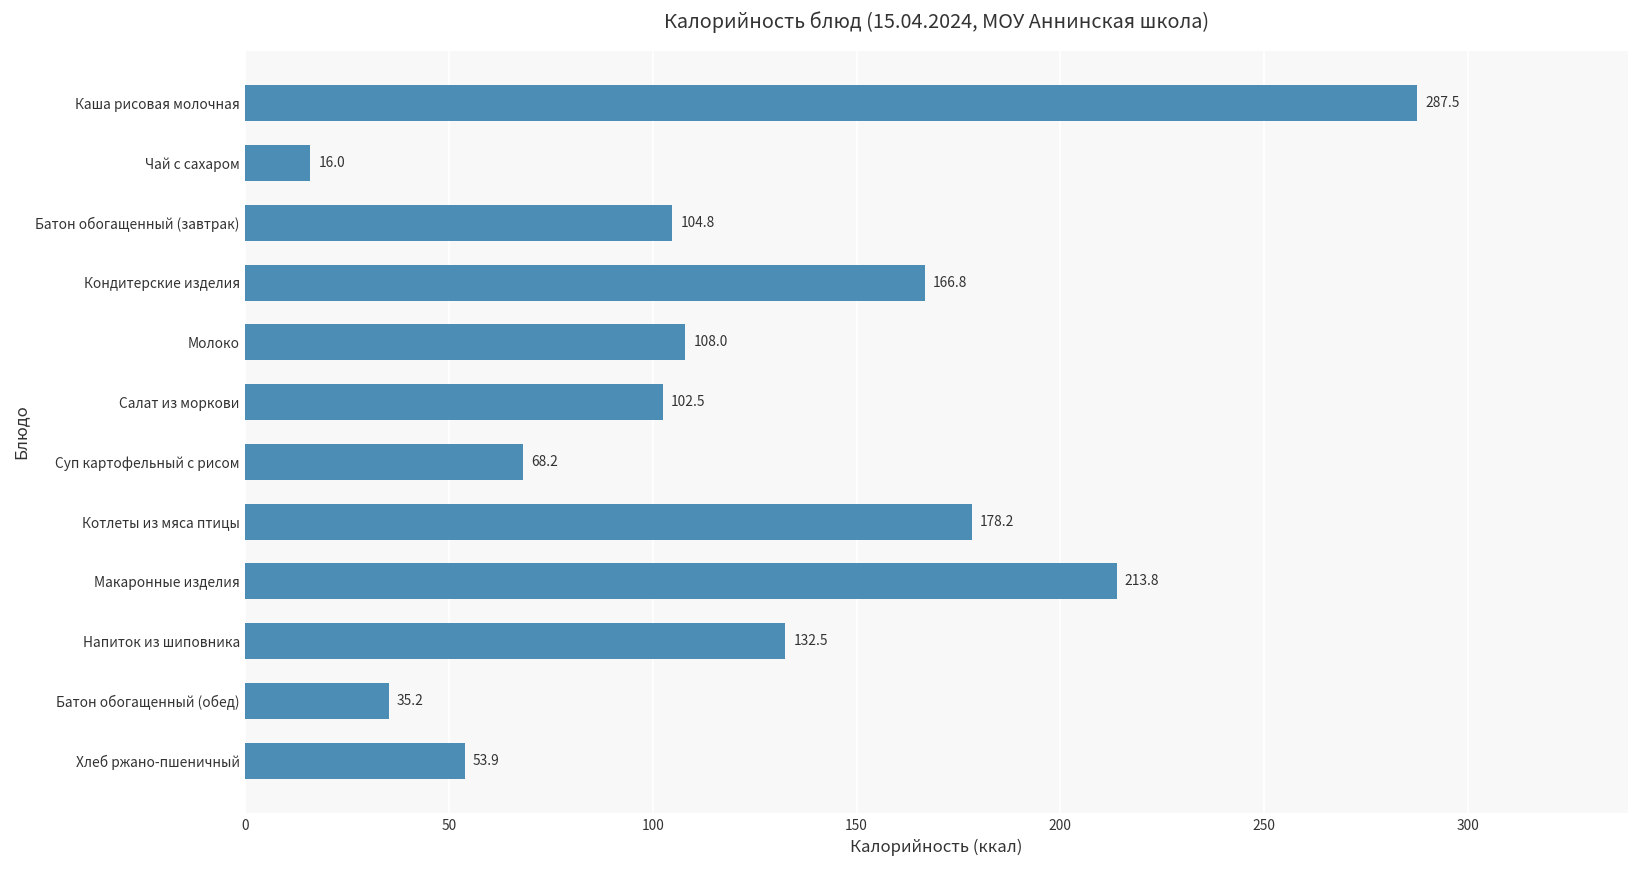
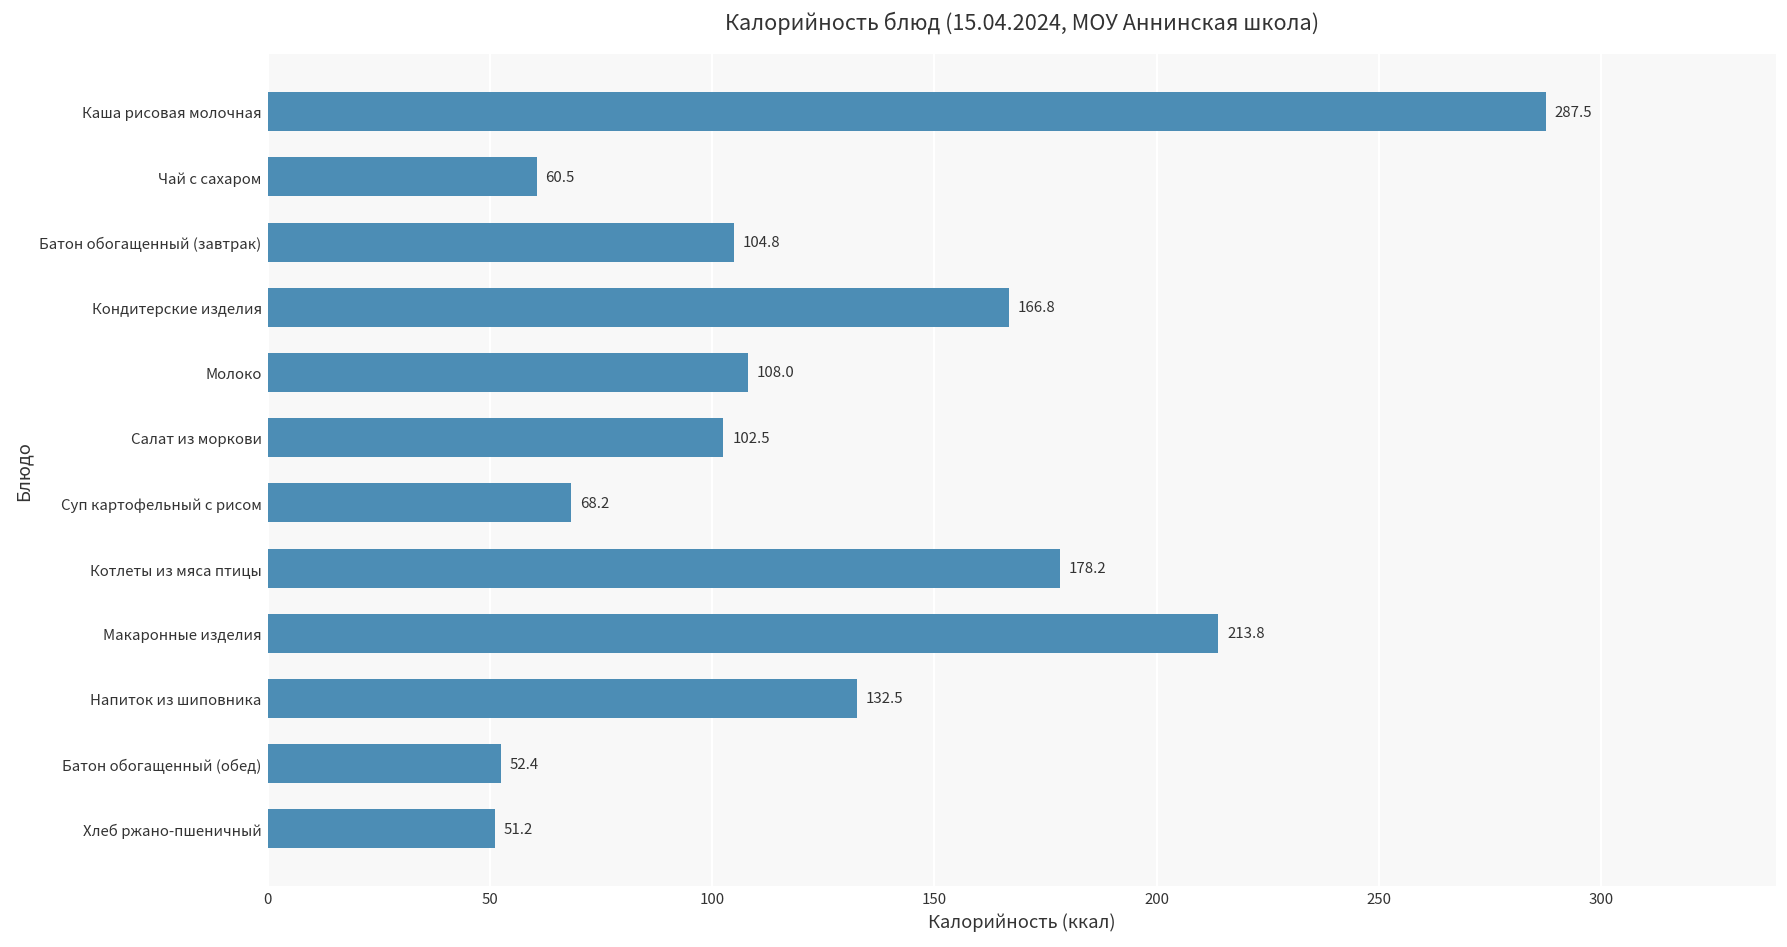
  {
    "Каша рисовая молочная": 287.5,
-   "Чай с сахаром": 16.0,
+   "Чай с сахаром": 60.5,
    "Батон обогащенный (завтрак)": 104.8,
    "Кондитерские изделия": 166.8,
    "Молоко": 108.0,
    "Салат из моркови": 102.5,
    "Суп картофельный с рисом": 68.2,
    "Котлеты из мяса птицы": 178.2,
    "Макаронные изделия": 213.8,
    "Напиток из шиповника": 132.5,
-   "Батон обогащенный (обед)": 35.2,
-   "Хлеб ржано-пшеничный": 53.9
+   "Батон обогащенный (обед)": 52.4,
+   "Хлеб ржано-пшеничный": 51.2
  }
